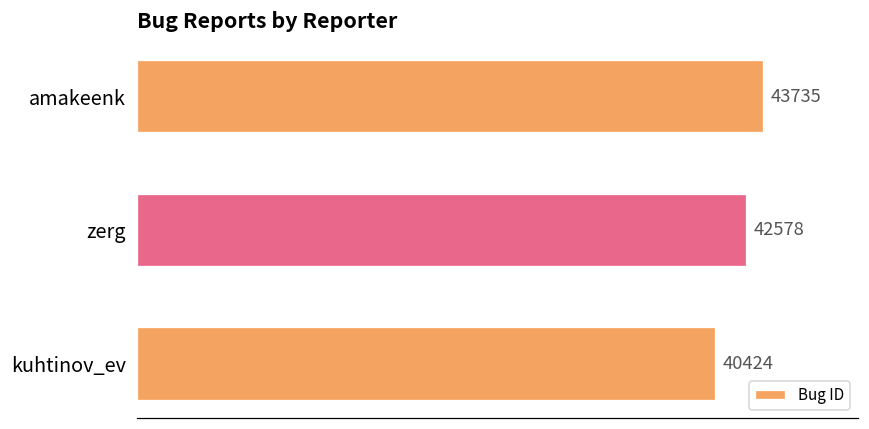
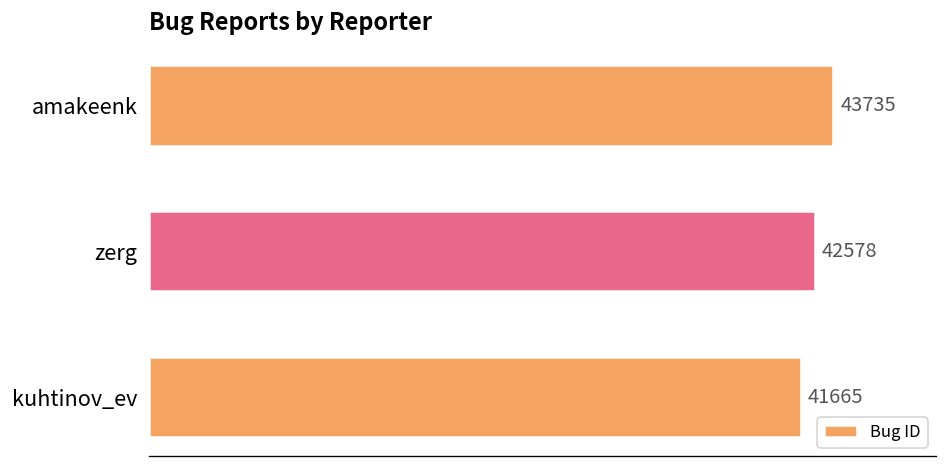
  {
    "amakeenk": 43735,
    "zerg": 42578,
-   "kuhtinov_ev": 40424
+   "kuhtinov_ev": 41665
  }
